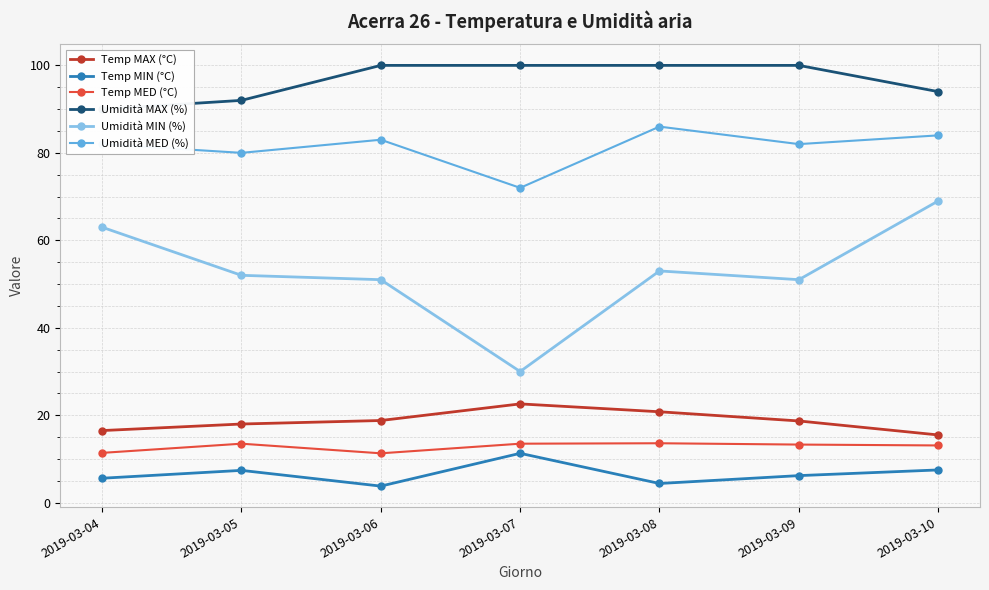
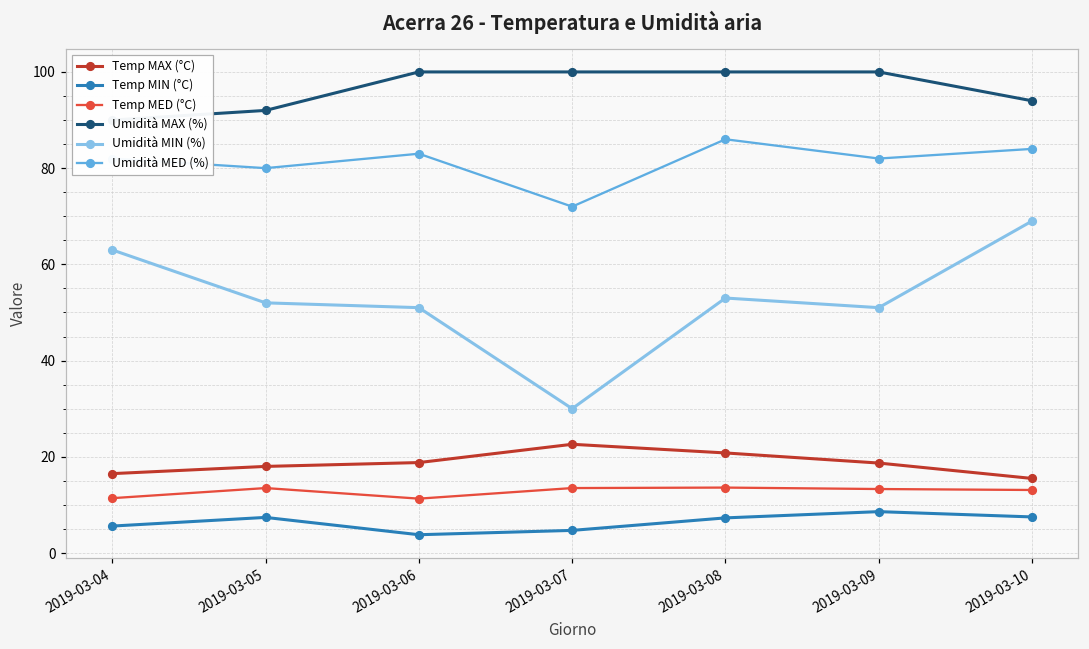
  {
    "Temp MIN (°C)": {
      "2019-03-04": 6,
      "2019-03-05": 7,
      "2019-03-06": 4,
-     "2019-03-07": 11,
-     "2019-03-08": 4,
-     "2019-03-09": 6,
+     "2019-03-07": 5,
+     "2019-03-08": 7,
+     "2019-03-09": 9,
      "2019-03-10": 8
    },
    "Umidità MAX (%)": {
      "2019-03-05": 92,
      "2019-03-06": 100,
      "2019-03-07": 100,
      "2019-03-08": 100,
      "2019-03-09": 100,
      "2019-03-10": 94
    }
  }
